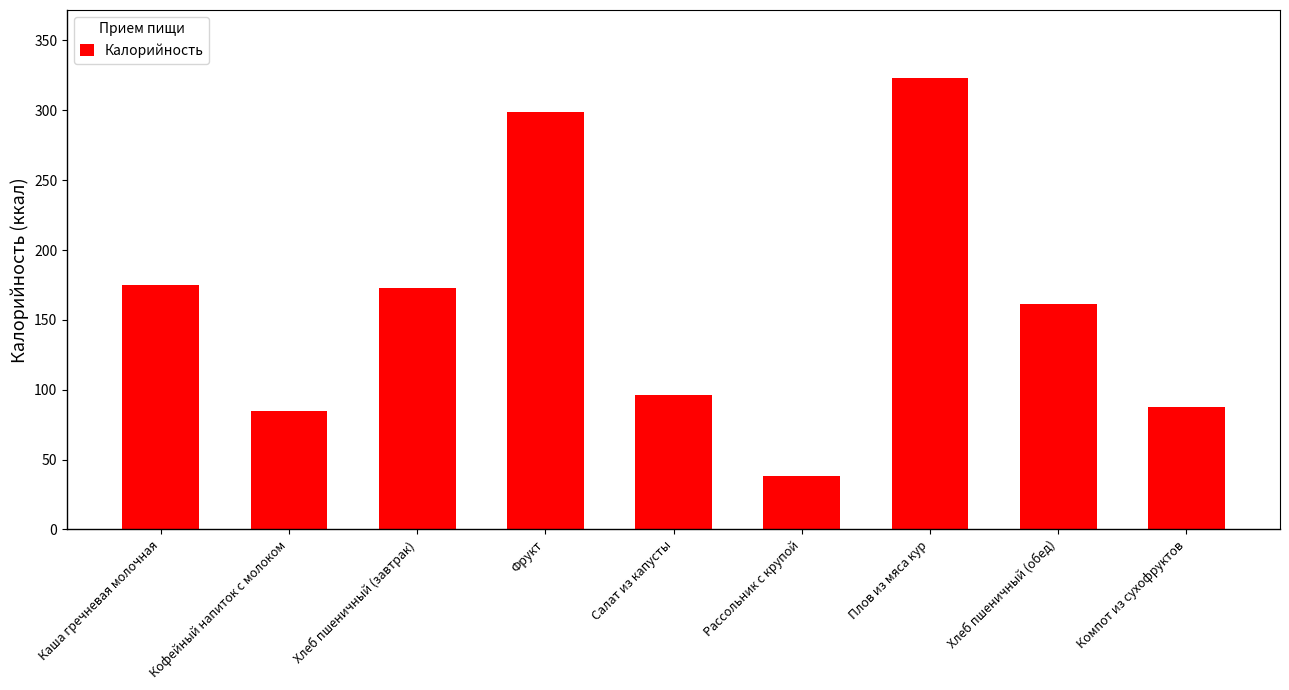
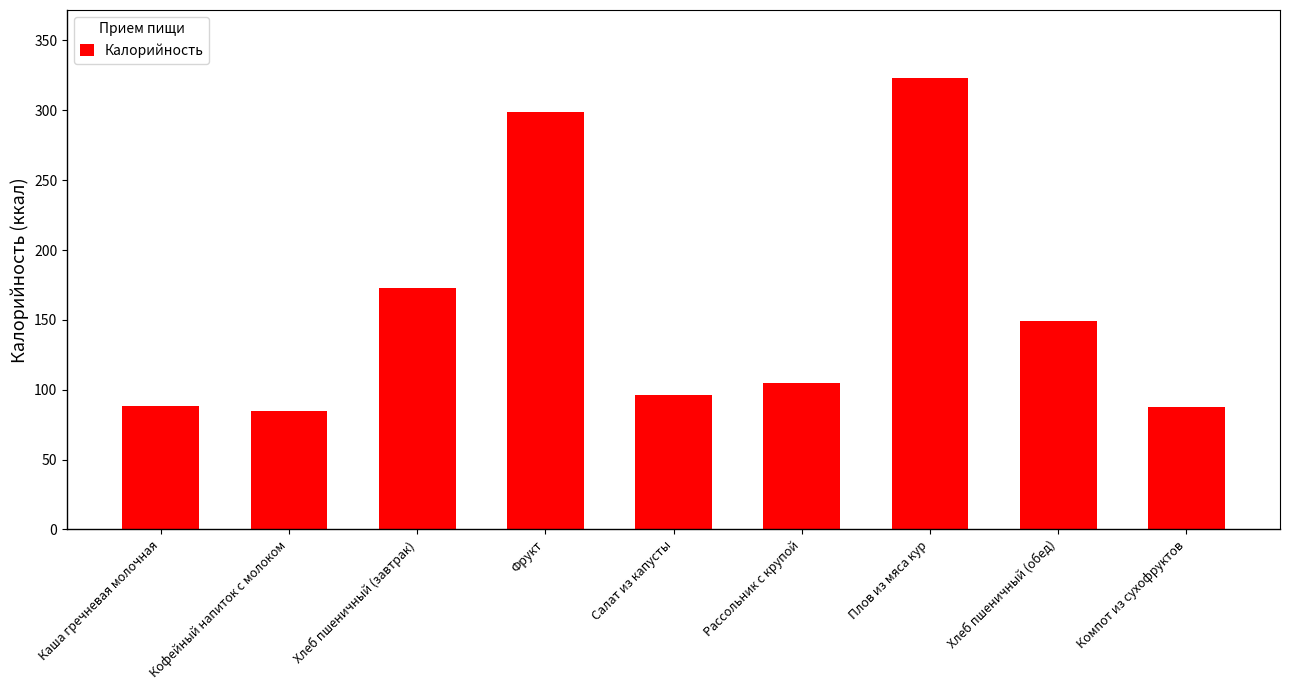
  {
-   "Каша гречневая молочная": 175,
+   "Каша гречневая молочная": 88,
    "Кофейный напиток с молоком": 85,
    "Хлеб пшеничный (завтрак)": 173,
    "Фрукт": 299,
    "Салат из капусты": 96,
-   "Рассольник с крупой": 38,
+   "Рассольник с крупой": 105,
    "Плов из мяса кур": 323,
-   "Хлеб пшеничный (обед)": 162,
+   "Хлеб пшеничный (обед)": 149,
    "Компот из сухофруктов": 88
  }
